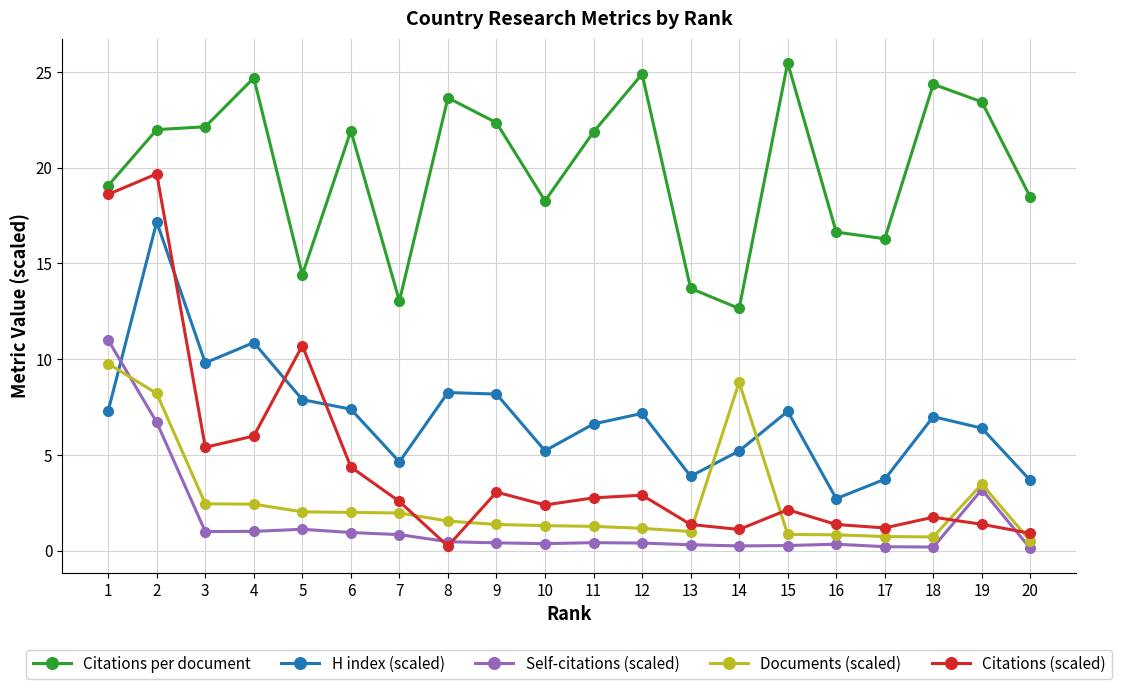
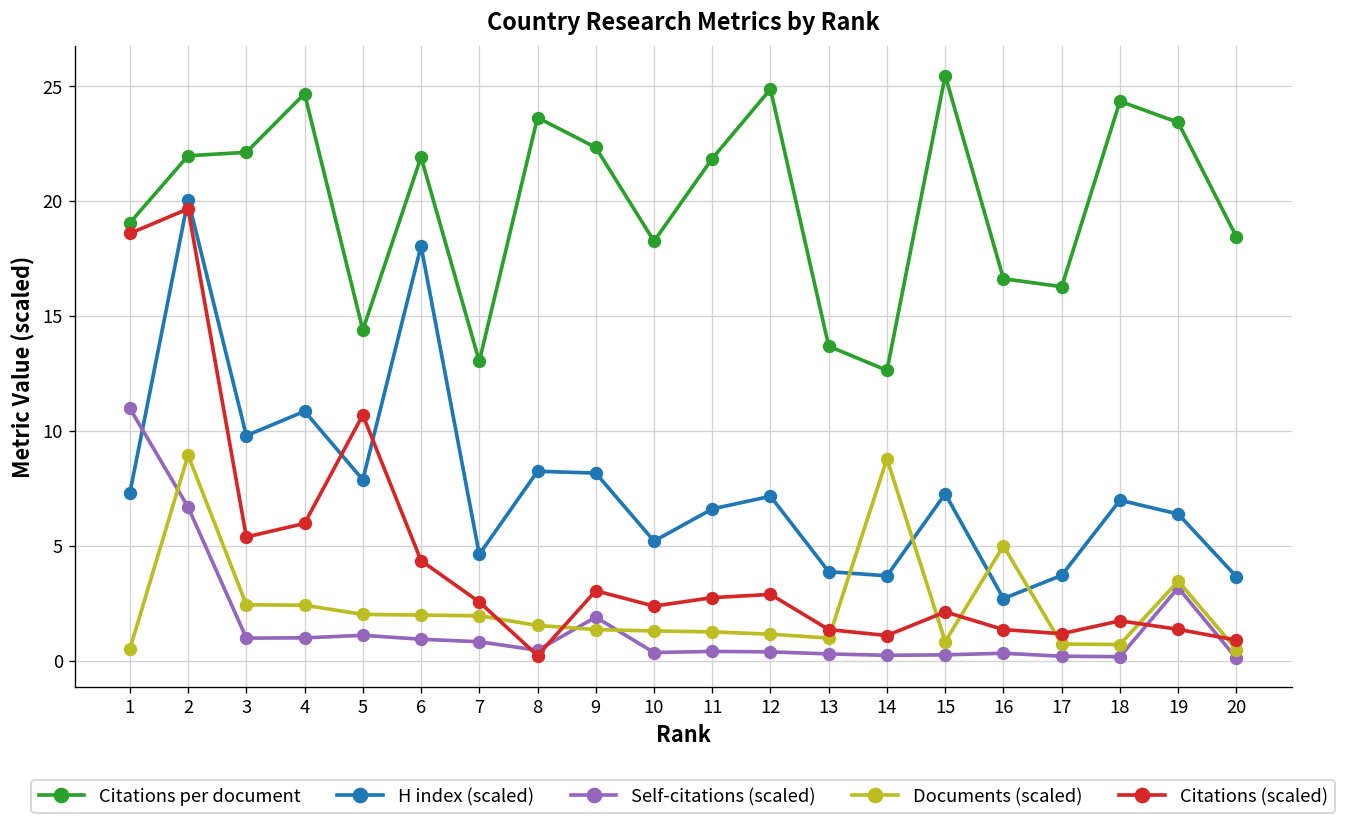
  {
    "Citations per document": {
      "1": 19.1,
      "2": 22.0,
      "3": 22.1,
      "4": 24.7,
      "5": 14.4,
      "6": 21.9,
      "7": 13.0,
      "8": 23.6,
      "9": 22.3,
      "10": 18.3,
      "11": 21.9,
      "12": 24.9,
      "13": 13.7,
      "14": 12.6,
      "15": 25.5,
      "16": 16.6,
      "17": 16.3,
      "18": 24.4,
      "19": 23.4,
      "20": 18.5
    },
    "H index (scaled)": {
      "1": 7.3,
-     "2": 17.2,
+     "2": 20.1,
      "3": 9.8,
      "4": 10.9,
      "5": 7.9,
-     "6": 7.4,
+     "6": 18.1,
      "7": 4.6,
      "8": 8.3,
      "9": 8.2,
      "10": 5.2,
      "11": 6.6,
      "12": 7.2,
      "13": 3.9,
-     "14": 5.2,
+     "14": 3.7,
      "15": 7.3,
      "16": 2.7,
      "17": 3.7,
      "18": 7.0,
      "19": 6.4,
      "20": 3.7
    },
    "Self-citations (scaled)": {
      "1": 11.0,
      "2": 6.7,
      "3": 1.0,
      "4": 1.0,
      "5": 1.1,
      "6": 0.9,
      "7": 0.8,
      "8": 0.5,
-     "9": 0.4,
+     "9": 1.9,
      "10": 0.4,
      "11": 0.4,
      "12": 0.4,
      "13": 0.3,
      "14": 0.2,
      "15": 0.3,
      "16": 0.3,
      "17": 0.2,
      "18": 0.2,
      "19": 3.2,
      "20": 0.1
    },
    "Documents (scaled)": {
-     "1": 9.8,
-     "2": 8.2,
+     "1": 0.5,
+     "2": 9.0,
      "3": 2.4,
      "4": 2.4,
      "5": 2.0,
      "6": 2.0,
      "7": 2.0,
      "8": 1.5,
      "9": 1.4,
      "10": 1.3,
      "11": 1.3,
      "12": 1.2,
      "13": 1.0,
      "14": 8.8,
      "15": 0.8,
-     "16": 0.8,
+     "16": 5.0,
      "17": 0.7,
      "18": 0.7,
      "19": 3.5,
      "20": 0.5
    },
    "Citations (scaled)": {
      "1": 18.6,
      "2": 19.7,
      "3": 5.4,
      "4": 6.0,
      "5": 10.7,
      "6": 4.4,
      "7": 2.6,
      "8": 0.2,
      "9": 3.1,
      "10": 2.4,
      "11": 2.8,
      "12": 2.9,
      "13": 1.4,
      "14": 1.1,
      "15": 2.1,
      "16": 1.4,
      "17": 1.2,
      "18": 1.7,
      "19": 1.4,
      "20": 0.9
    }
  }
